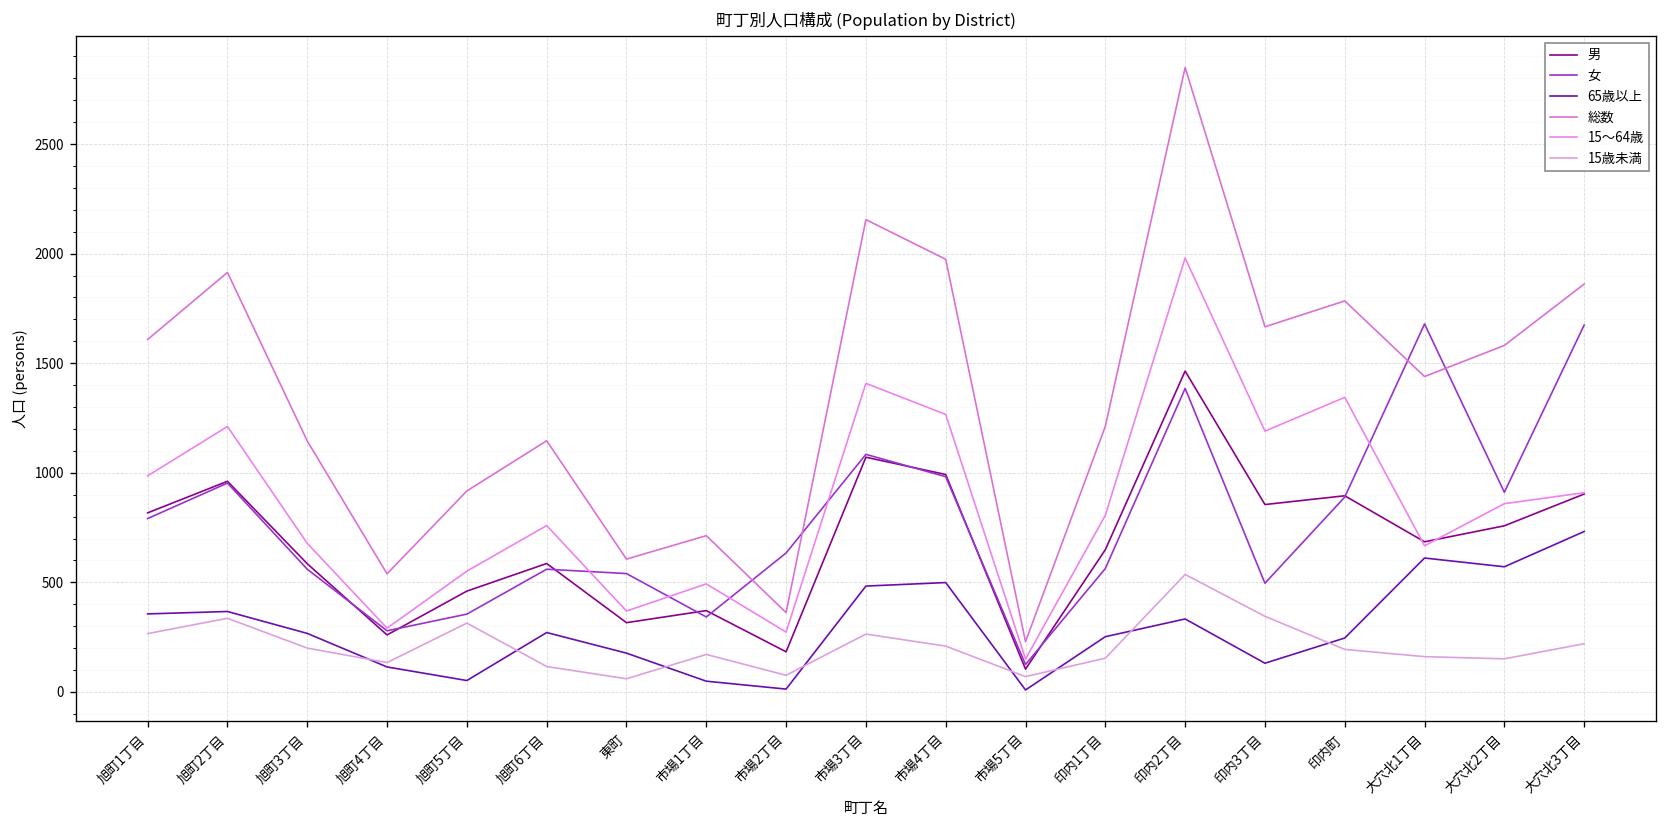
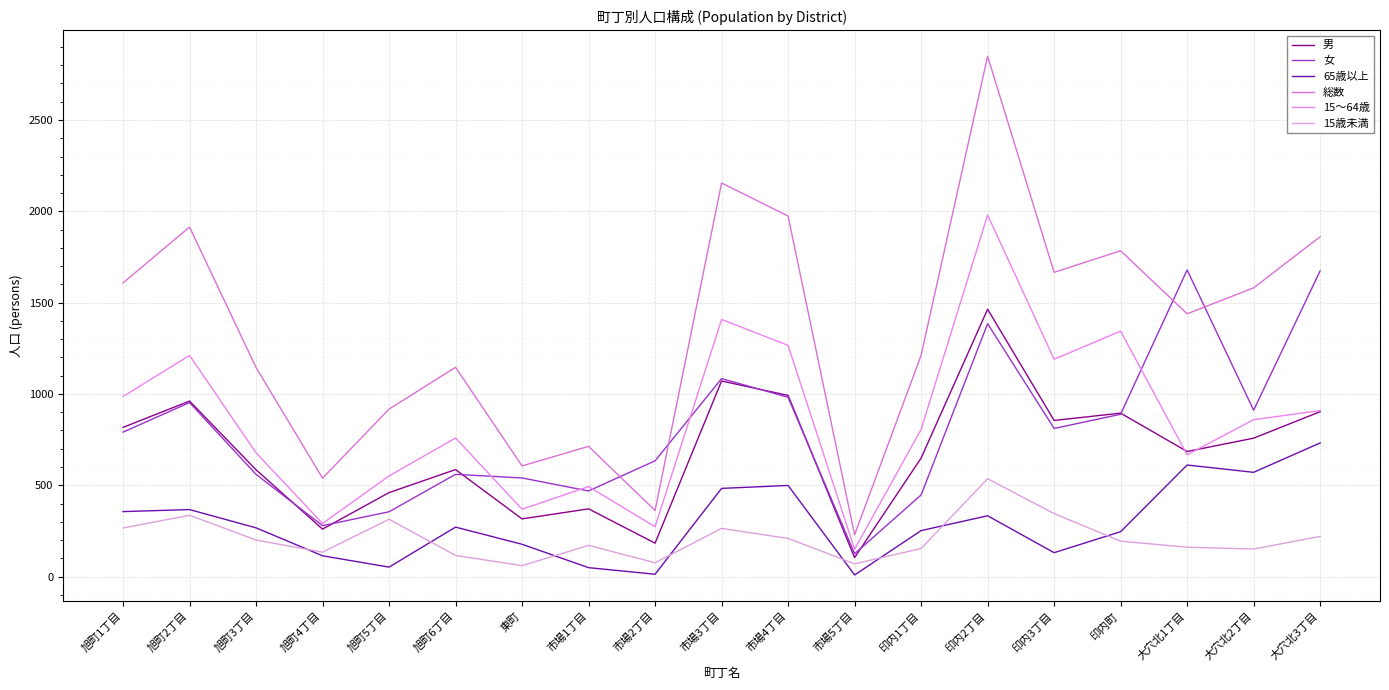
  {
    "女": {
      "旭町1丁目": 790,
      "旭町3丁目": 560,
      "旭町5丁目": 360,
      "旭町6丁目": 560,
      "東町": 540,
-     "市場1丁目": 340,
+     "市場1丁目": 470,
      "市場2丁目": 630,
      "市場5丁目": 130,
-     "印内1丁目": 560,
+     "印内1丁目": 450,
      "印内2丁目": 1390,
-     "印内3丁目": 500,
+     "印内3丁目": 810,
      "大穴北1丁目": 1680,
      "大穴北2丁目": 910,
      "大穴北3丁目": 1670
    }
  }
